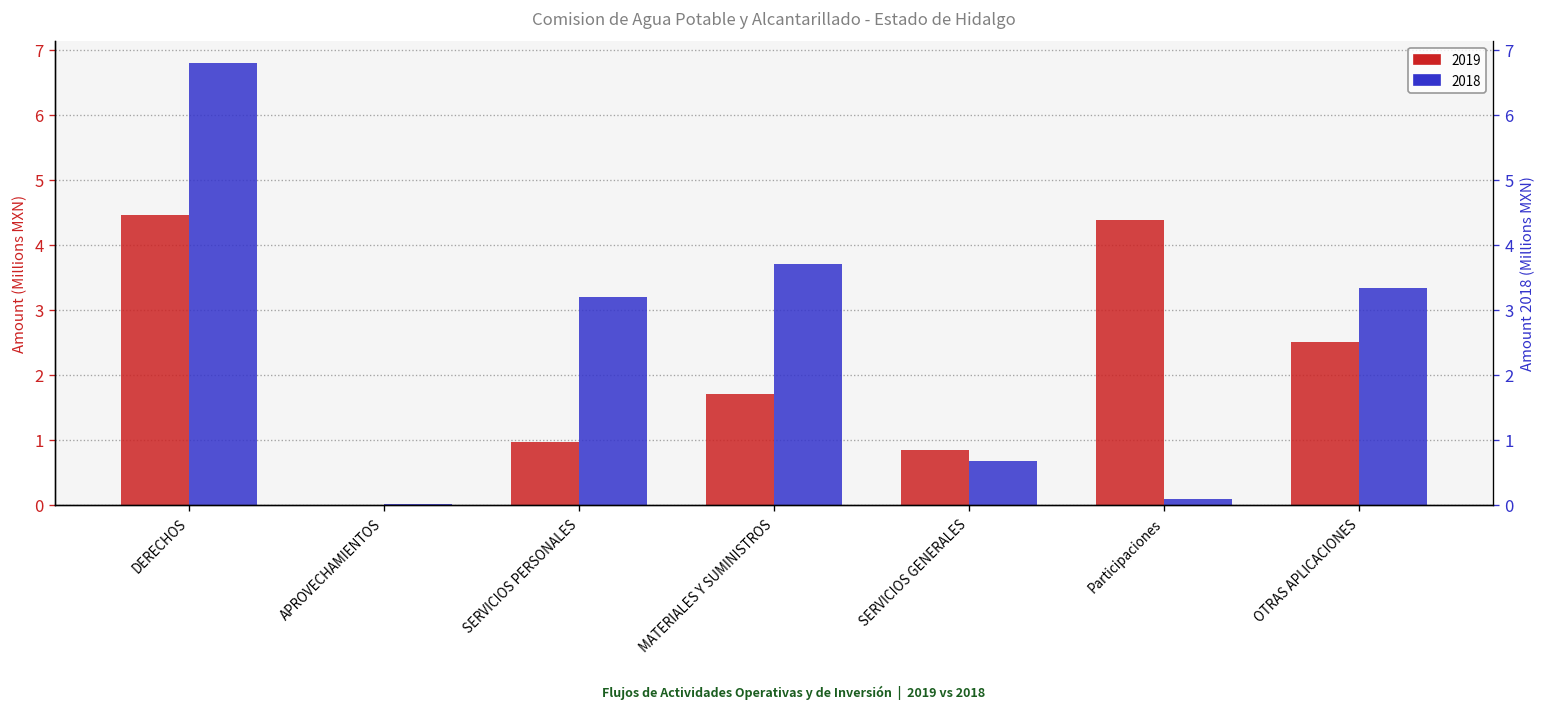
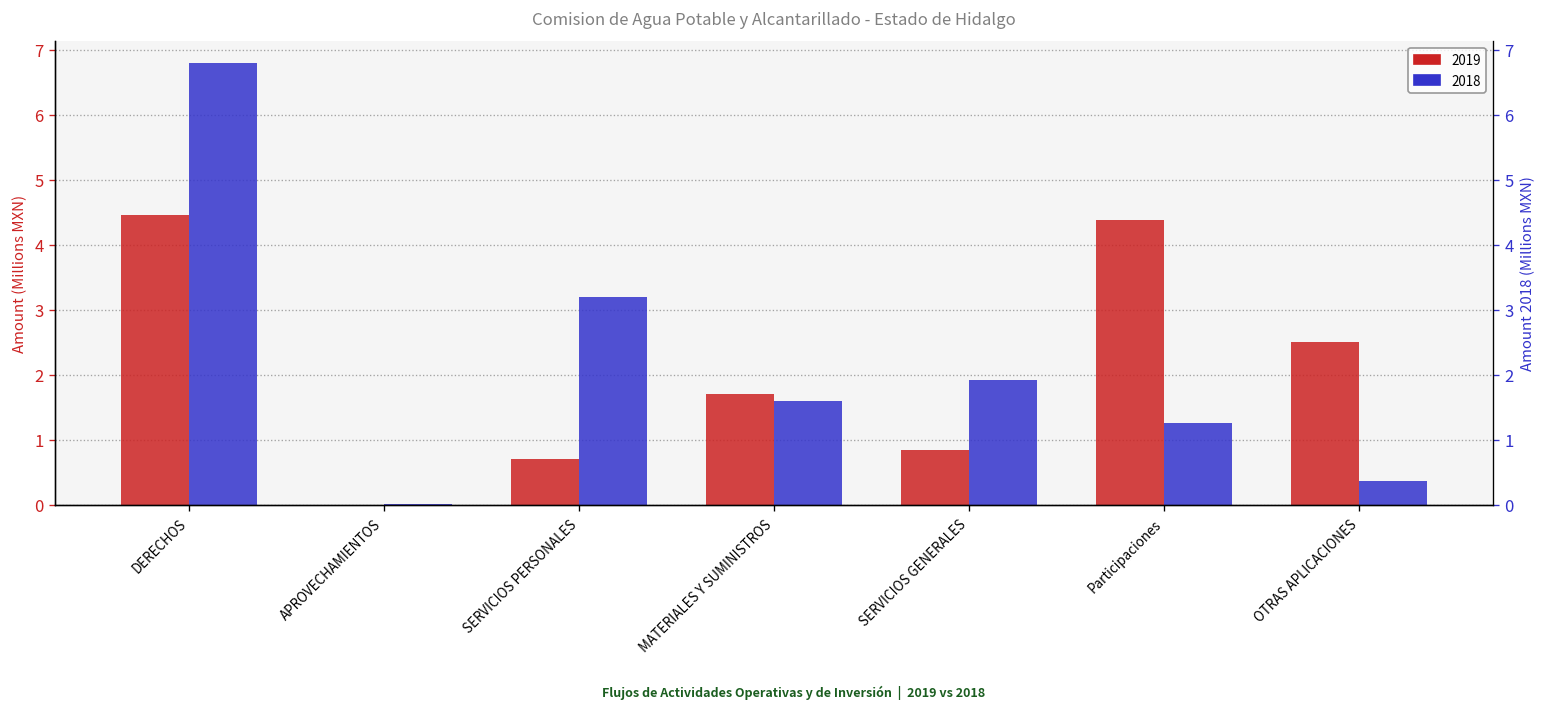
  {
    "2019": {
      "DERECHOS": 4.5,
-     "SERVICIOS PERSONALES": 1.0,
+     "SERVICIOS PERSONALES": 0.7,
      "MATERIALES Y SUMINISTROS": 1.7,
      "SERVICIOS GENERALES": 0.8,
      "Participaciones": 4.4,
      "OTRAS APLICACIONES": 2.5
    },
    "2018": {
      "DERECHOS": 6.8,
      "SERVICIOS PERSONALES": 3.2,
-     "MATERIALES Y SUMINISTROS": 3.7,
-     "SERVICIOS GENERALES": 0.7,
-     "Participaciones": 0.1,
-     "OTRAS APLICACIONES": 3.3
+     "MATERIALES Y SUMINISTROS": 1.6,
+     "SERVICIOS GENERALES": 1.9,
+     "Participaciones": 1.3,
+     "OTRAS APLICACIONES": 0.4
    }
  }
